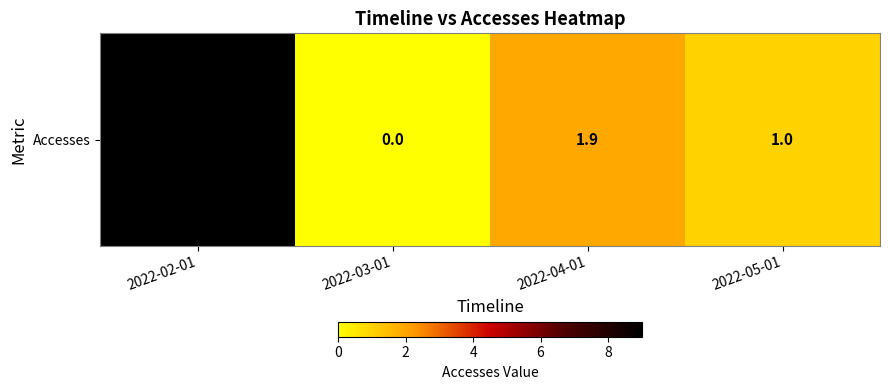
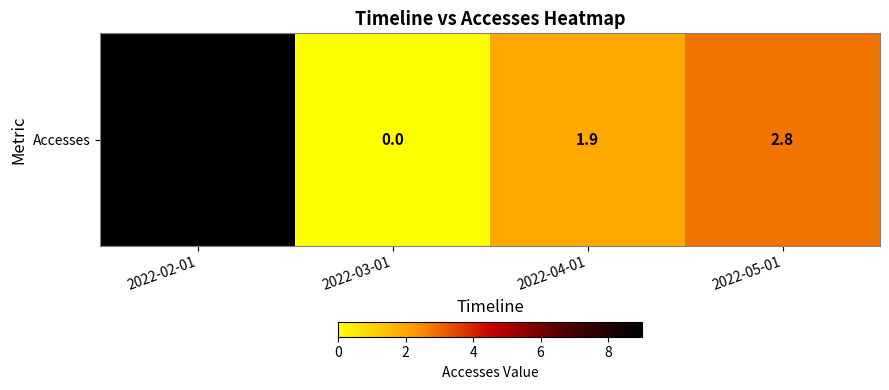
  {
    "Accesses": {
      "2022-03-01": 0.0,
      "2022-04-01": 1.9,
-     "2022-05-01": 1.0
+     "2022-05-01": 2.8
    }
  }
